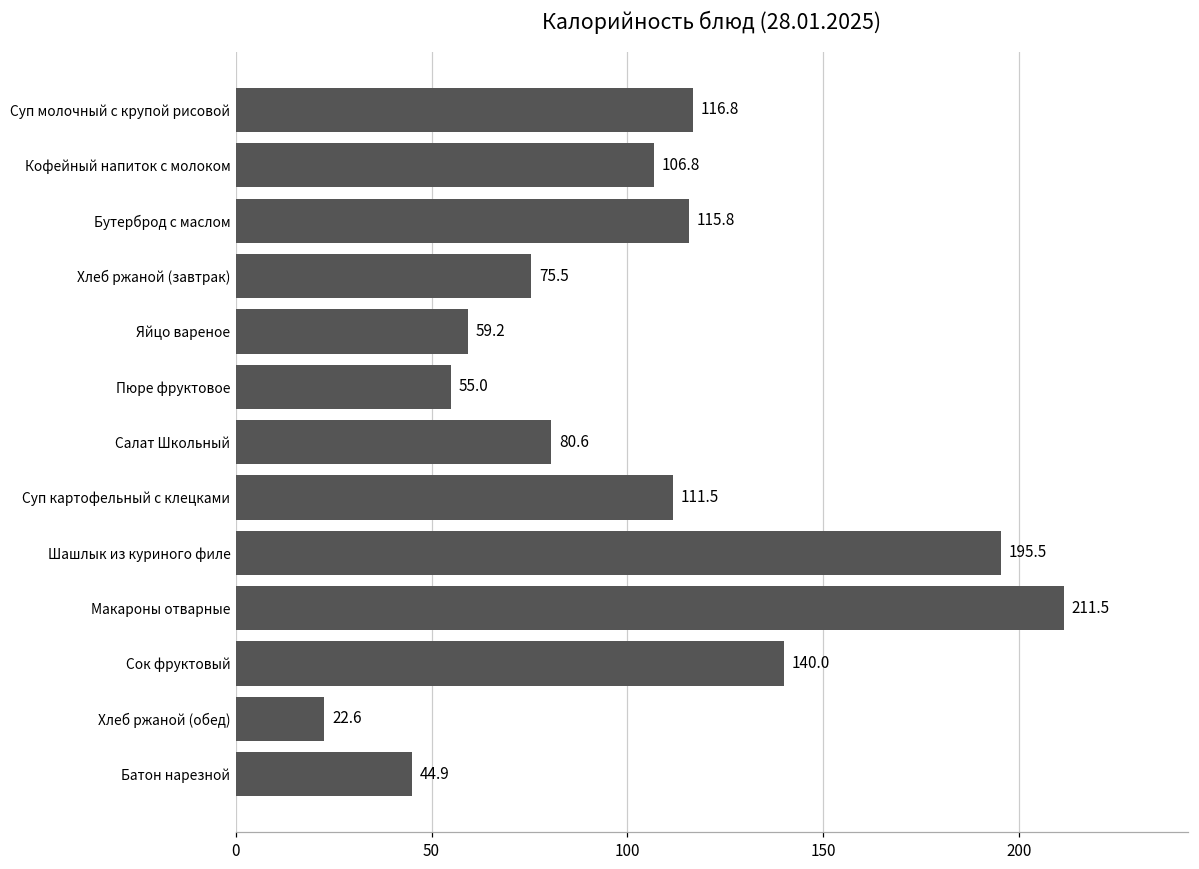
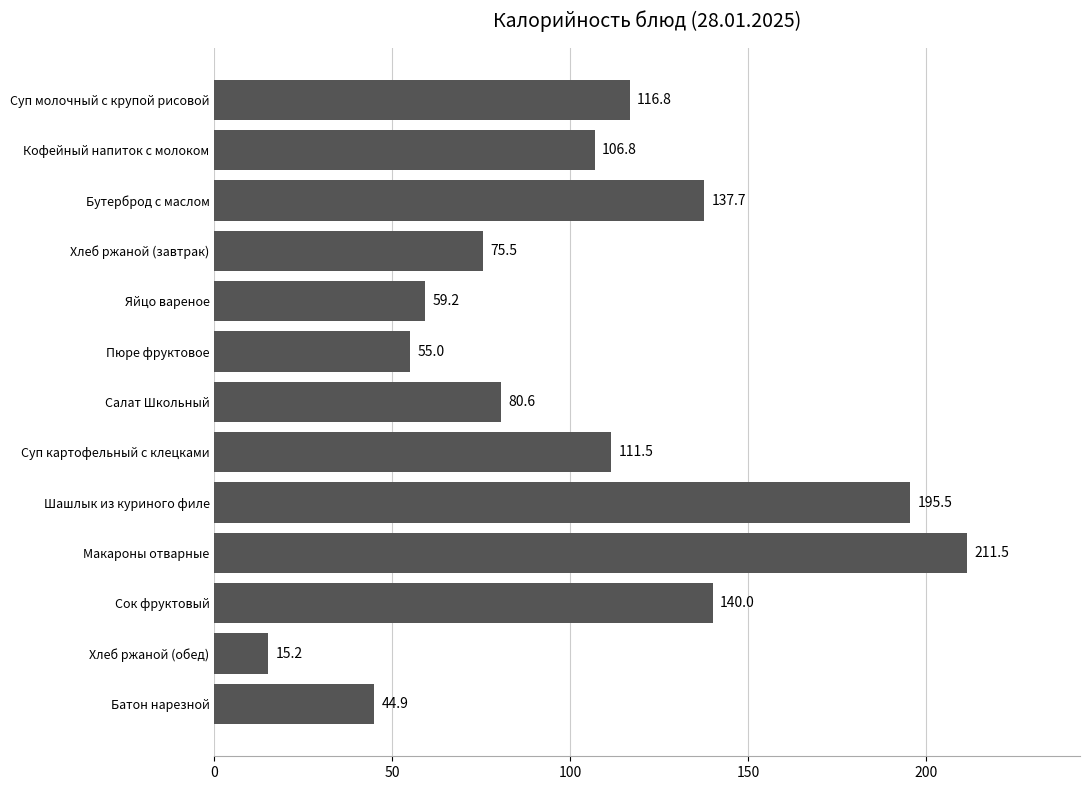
  {
    "Суп молочный с крупой рисовой": 116.8,
    "Кофейный напиток с молоком": 106.8,
-   "Бутерброд с маслом": 115.8,
+   "Бутерброд с маслом": 137.7,
    "Хлеб ржаной (завтрак)": 75.5,
    "Яйцо вареное": 59.2,
    "Пюре фруктовое": 55.0,
    "Салат Школьный": 80.6,
    "Суп картофельный с клецками": 111.5,
    "Шашлык из куриного филе": 195.5,
    "Макароны отварные": 211.5,
    "Сок фруктовый": 140.0,
-   "Хлеб ржаной (обед)": 22.6,
+   "Хлеб ржаной (обед)": 15.2,
    "Батон нарезной": 44.9
  }
